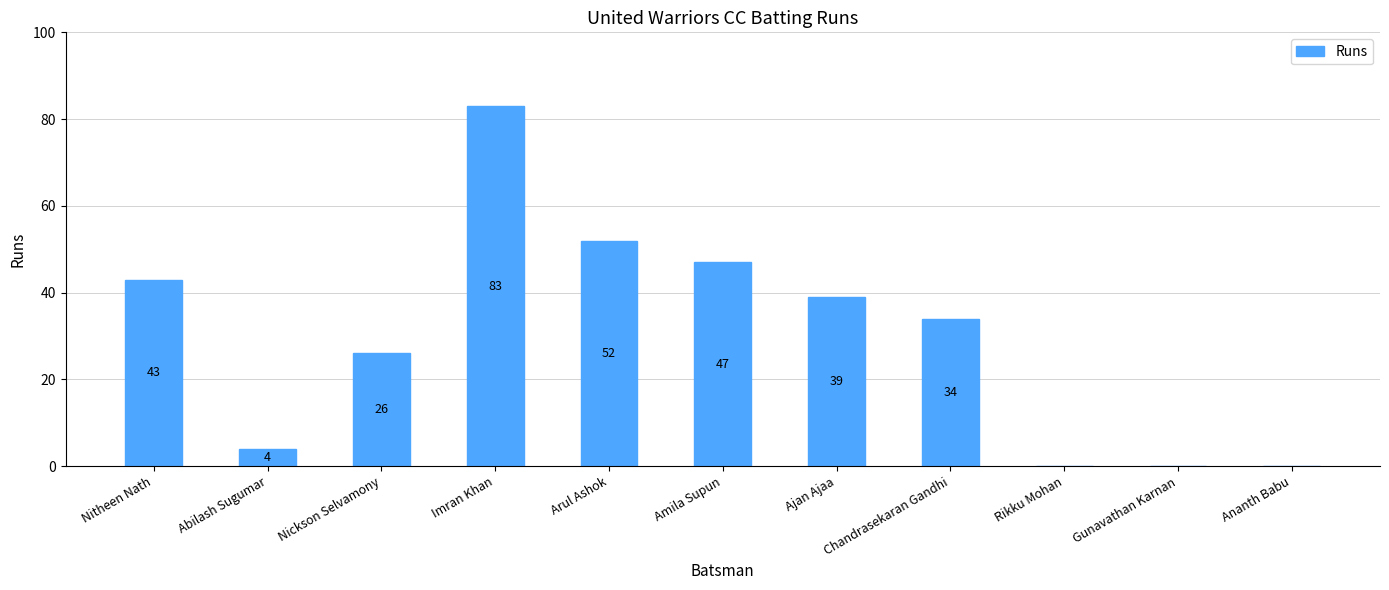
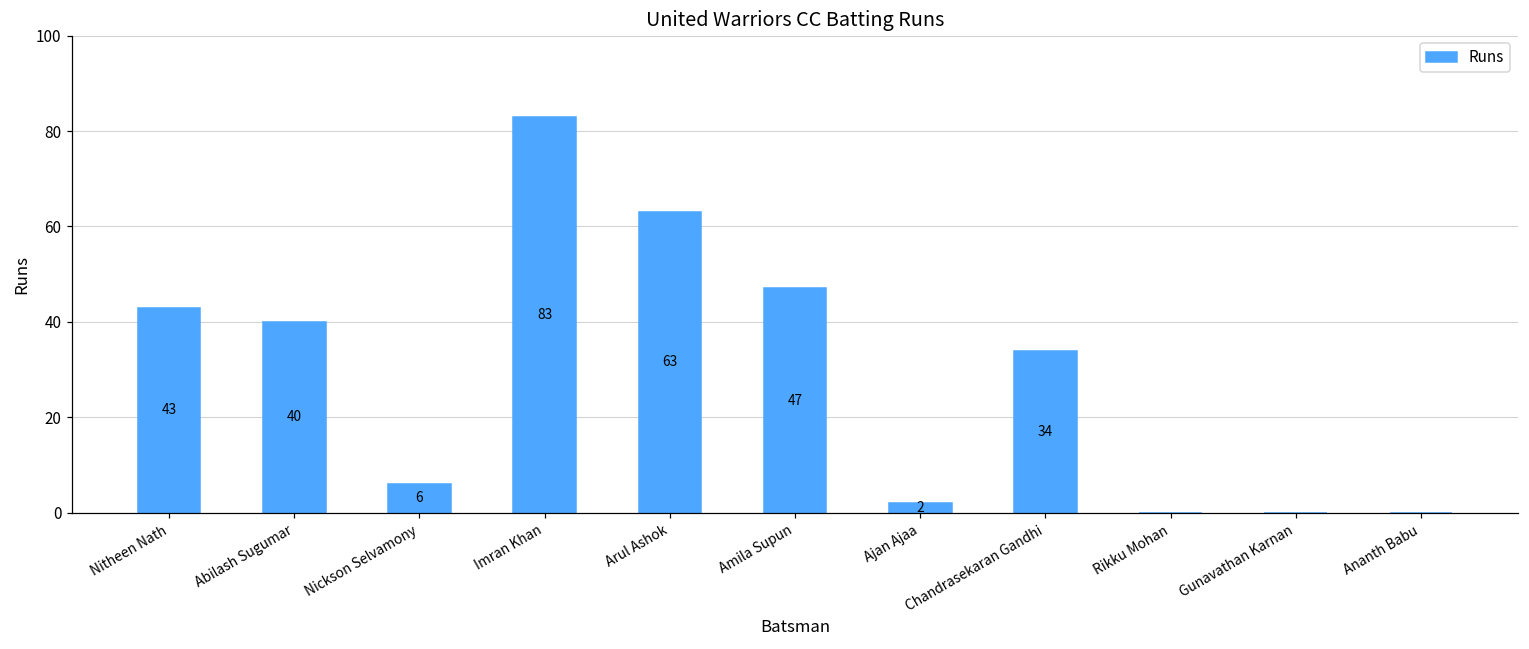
  {
    "Nitheen Nath": 43,
-   "Abilash Sugumar": 4,
-   "Nickson Selvamony": 26,
+   "Abilash Sugumar": 40,
+   "Nickson Selvamony": 6,
    "Imran Khan": 83,
-   "Arul Ashok": 52,
+   "Arul Ashok": 63,
    "Amila Supun": 47,
-   "Ajan Ajaa": 39,
+   "Ajan Ajaa": 2,
    "Chandrasekaran Gandhi": 34
  }
